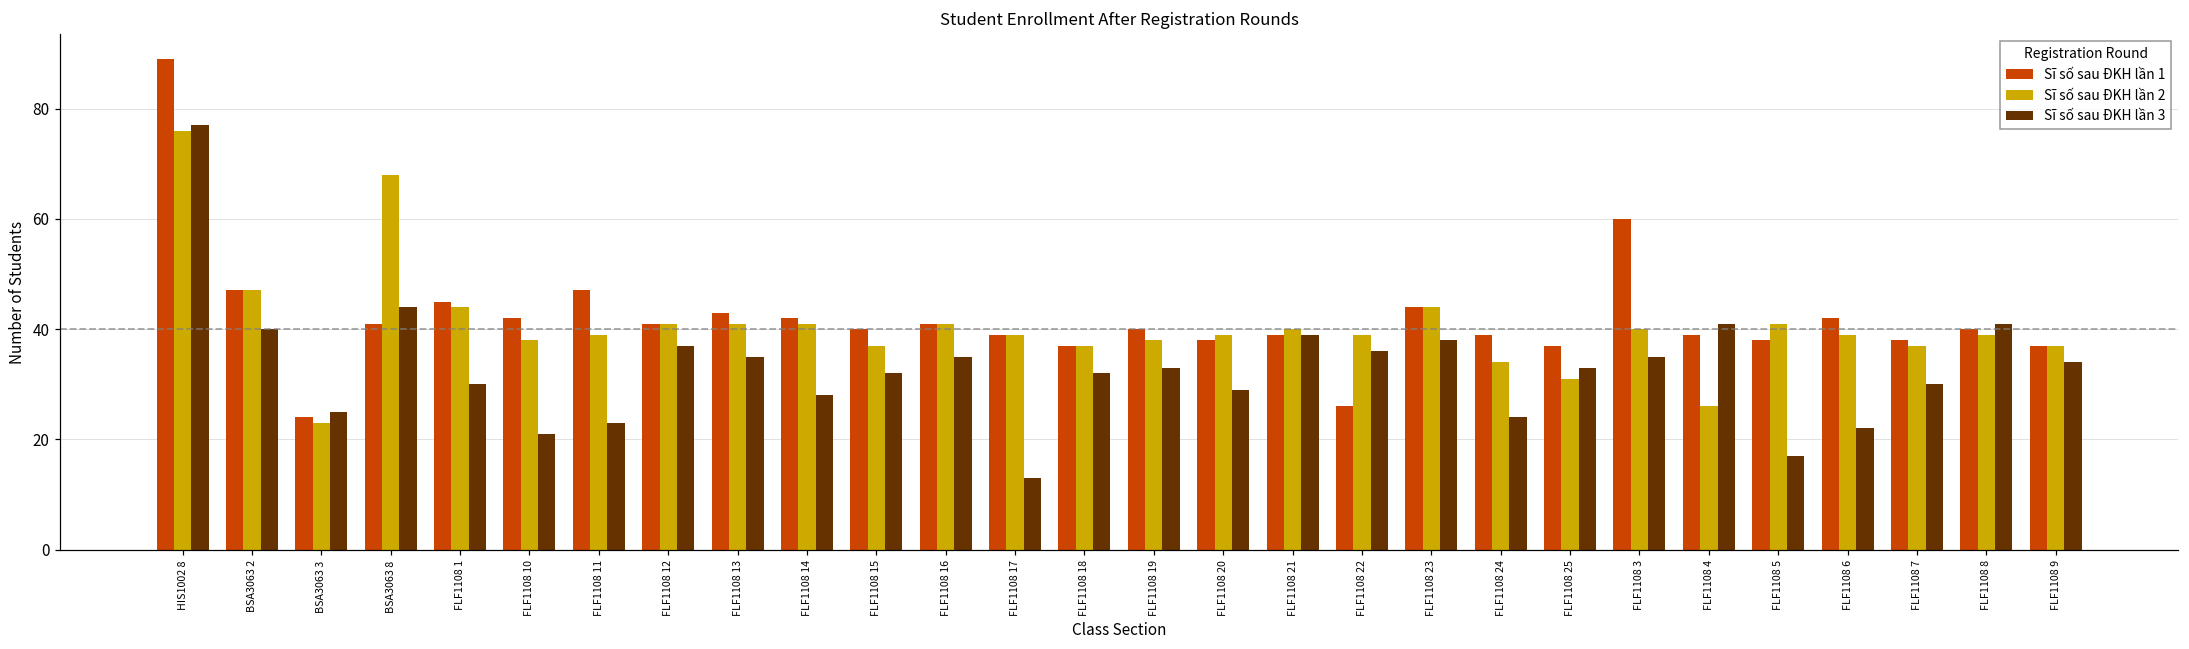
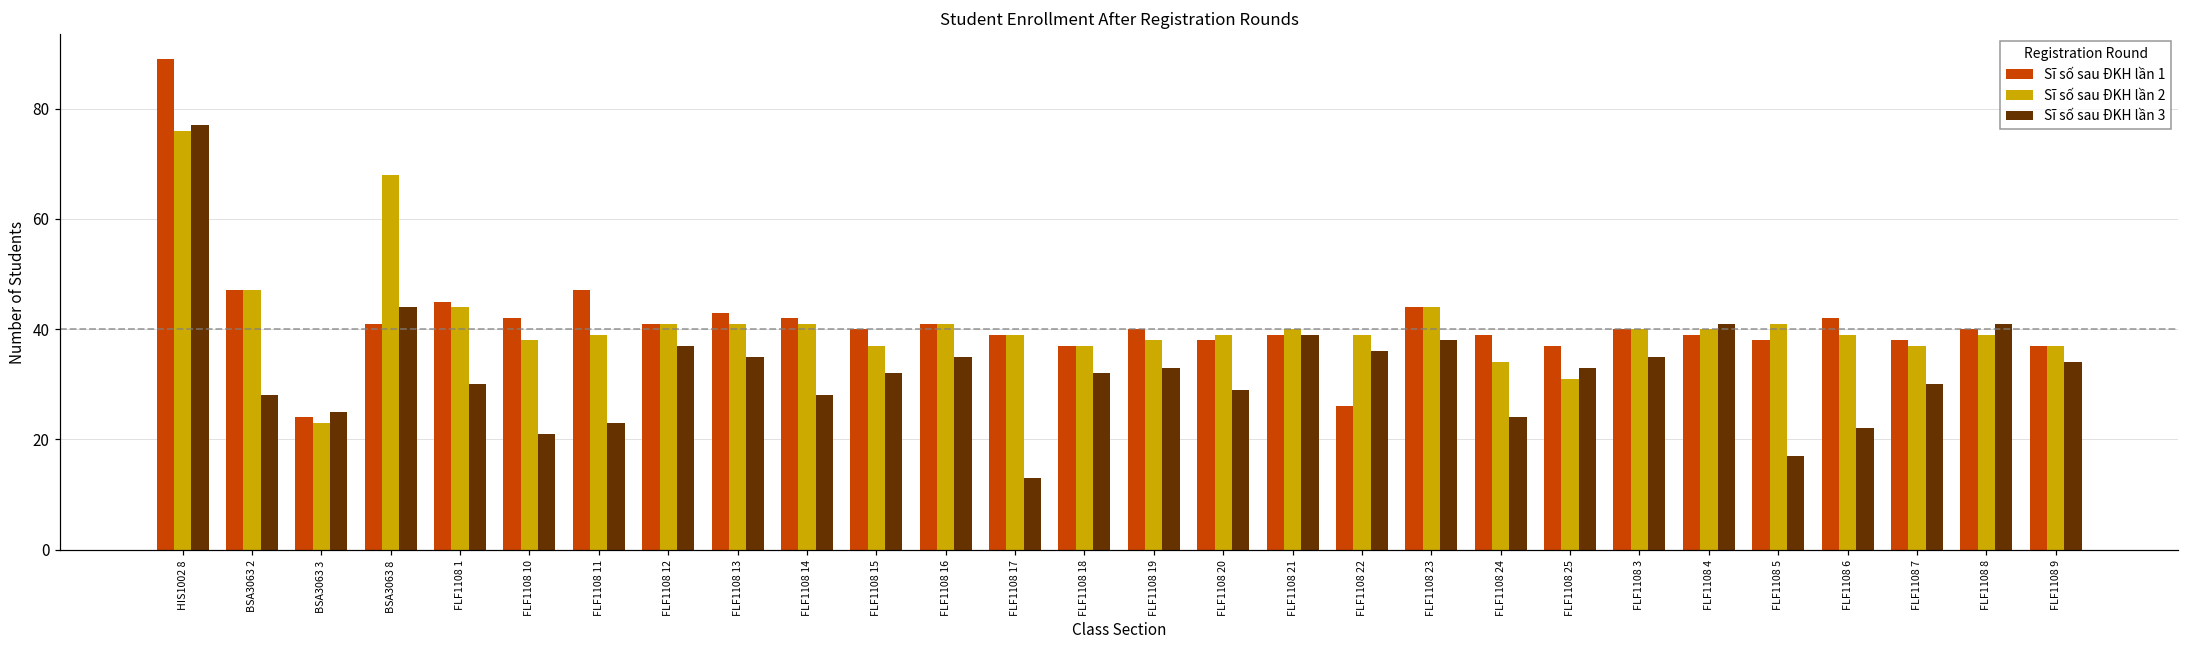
  {
    "Sĩ số sau ĐKH lần 1": {
      "HIS1002 8": 89,
      "BSA3063 2": 47,
      "BSA3063 3": 24,
      "BSA3063 8": 41,
      "FLF1108 1": 45,
      "FLF1108 10": 42,
      "FLF1108 11": 47,
      "FLF1108 12": 41,
      "FLF1108 13": 43,
      "FLF1108 14": 42,
      "FLF1108 15": 40,
      "FLF1108 16": 41,
      "FLF1108 17": 39,
      "FLF1108 18": 37,
      "FLF1108 19": 40,
      "FLF1108 20": 38,
      "FLF1108 21": 39,
      "FLF1108 22": 26,
      "FLF1108 23": 44,
      "FLF1108 24": 39,
      "FLF1108 25": 37,
-     "FLF1108 3": 60,
+     "FLF1108 3": 40,
      "FLF1108 4": 39,
      "FLF1108 5": 38,
      "FLF1108 6": 42,
      "FLF1108 7": 38,
      "FLF1108 8": 40,
      "FLF1108 9": 37
    },
    "Sĩ số sau ĐKH lần 2": {
      "HIS1002 8": 76,
      "BSA3063 2": 47,
      "BSA3063 3": 23,
      "BSA3063 8": 68,
      "FLF1108 1": 44,
      "FLF1108 10": 38,
      "FLF1108 11": 39,
      "FLF1108 12": 41,
      "FLF1108 13": 41,
      "FLF1108 14": 41,
      "FLF1108 15": 37,
      "FLF1108 16": 41,
      "FLF1108 17": 39,
      "FLF1108 18": 37,
      "FLF1108 19": 38,
      "FLF1108 20": 39,
      "FLF1108 21": 40,
      "FLF1108 22": 39,
      "FLF1108 23": 44,
      "FLF1108 24": 34,
      "FLF1108 25": 31,
      "FLF1108 3": 40,
-     "FLF1108 4": 26,
+     "FLF1108 4": 40,
      "FLF1108 5": 41,
      "FLF1108 6": 39,
      "FLF1108 7": 37,
      "FLF1108 8": 39,
      "FLF1108 9": 37
    },
    "Sĩ số sau ĐKH lần 3": {
      "HIS1002 8": 77,
-     "BSA3063 2": 40,
+     "BSA3063 2": 28,
      "BSA3063 3": 25,
      "BSA3063 8": 44,
      "FLF1108 1": 30,
      "FLF1108 10": 21,
      "FLF1108 11": 23,
      "FLF1108 12": 37,
      "FLF1108 13": 35,
      "FLF1108 14": 28,
      "FLF1108 15": 32,
      "FLF1108 16": 35,
      "FLF1108 17": 13,
      "FLF1108 18": 32,
      "FLF1108 19": 33,
      "FLF1108 20": 29,
      "FLF1108 21": 39,
      "FLF1108 22": 36,
      "FLF1108 23": 38,
      "FLF1108 24": 24,
      "FLF1108 25": 33,
      "FLF1108 3": 35,
      "FLF1108 4": 41,
      "FLF1108 5": 17,
      "FLF1108 6": 22,
      "FLF1108 7": 30,
      "FLF1108 8": 41,
      "FLF1108 9": 34
    }
  }
